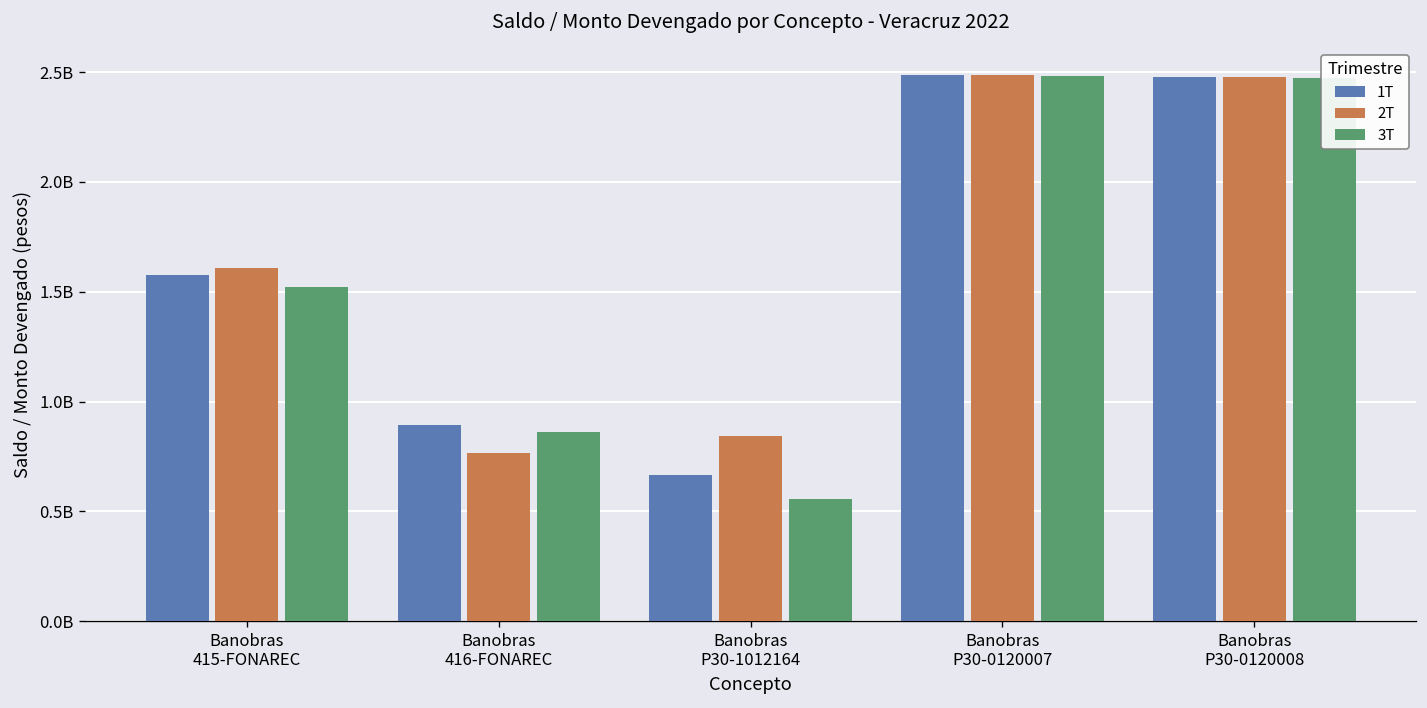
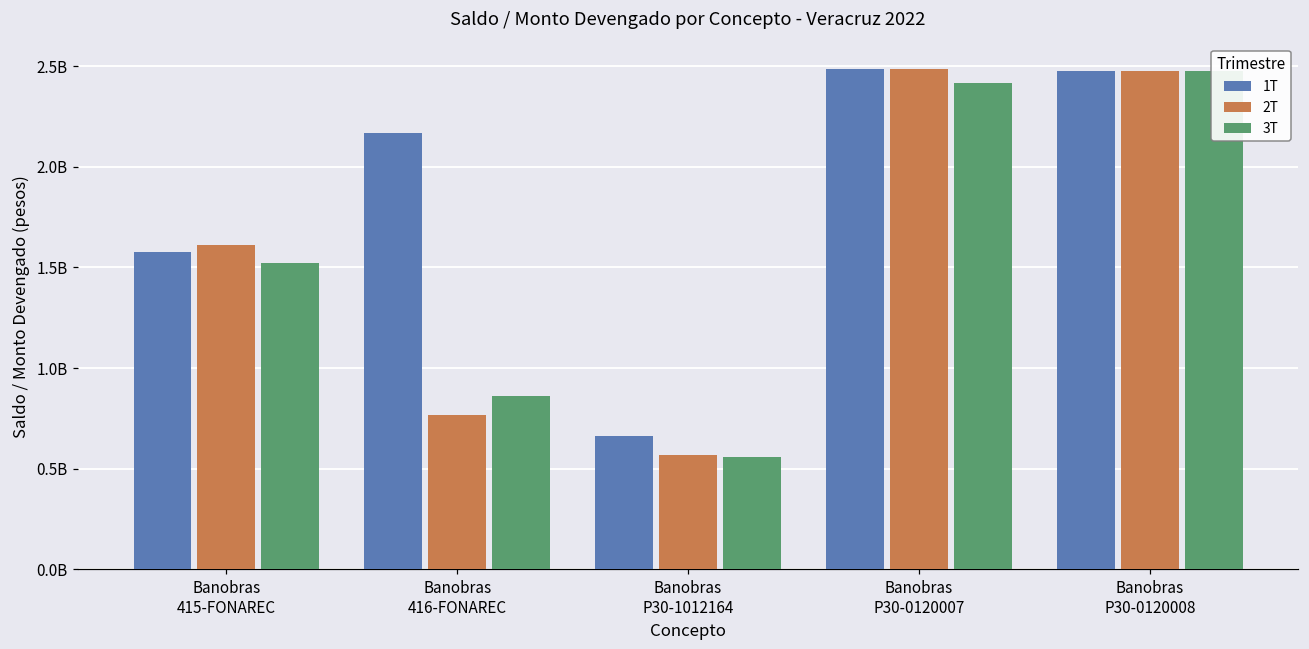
  {
    "1T": {
      "Banobras 415-FONAREC": 1580000000,
-     "Banobras 416-FONAREC": 890000000,
+     "Banobras 416-FONAREC": 2170000000,
      "Banobras P30-1012164": 660000000,
      "Banobras P30-0120007": 2490000000,
      "Banobras P30-0120008": 2480000000
    },
    "2T": {
      "Banobras 415-FONAREC": 1610000000,
      "Banobras 416-FONAREC": 770000000,
-     "Banobras P30-1012164": 840000000,
+     "Banobras P30-1012164": 570000000,
      "Banobras P30-0120007": 2490000000,
      "Banobras P30-0120008": 2480000000
    },
    "3T": {
      "Banobras 415-FONAREC": 1520000000,
      "Banobras 416-FONAREC": 860000000,
      "Banobras P30-1012164": 560000000,
-     "Banobras P30-0120007": 2480000000
+     "Banobras P30-0120007": 2420000000
    }
  }
